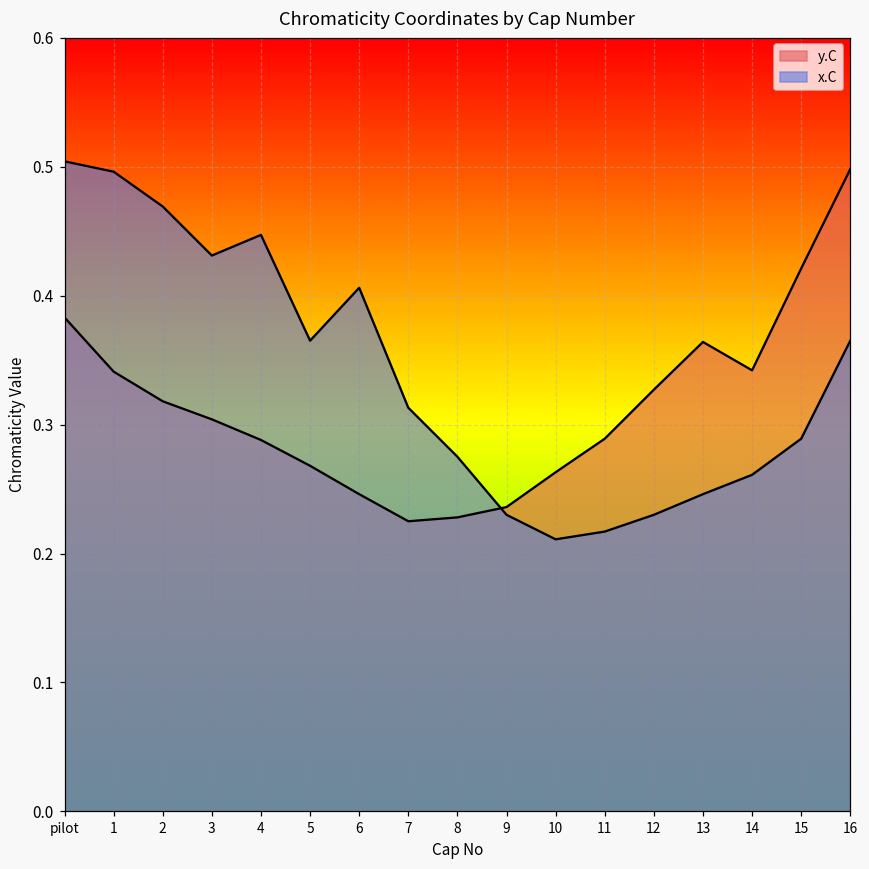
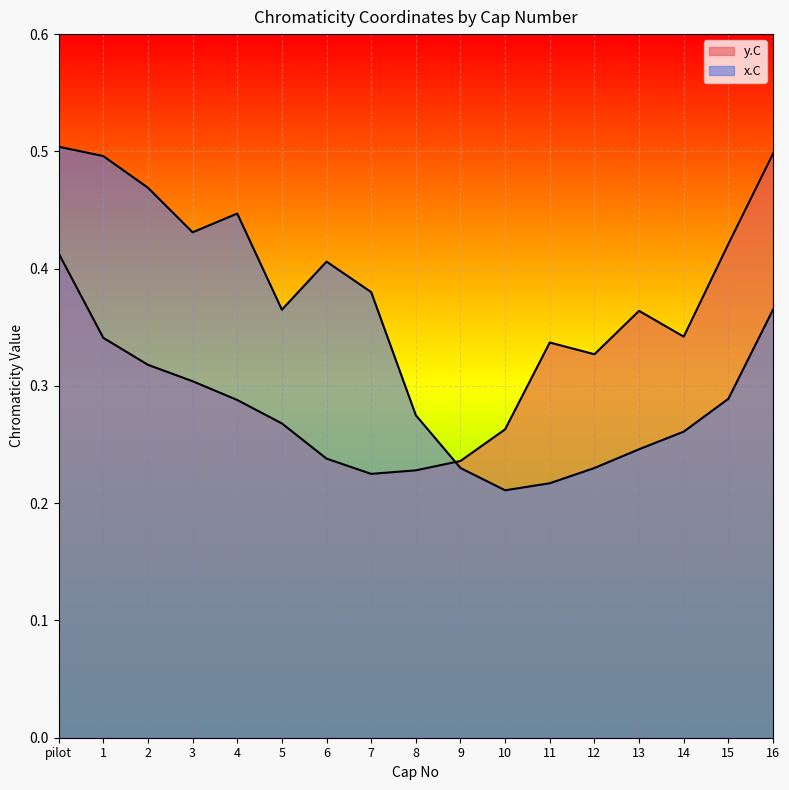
  {
    "y.C": {
-     "pilot": 0.383,
+     "pilot": 0.413,
      "1": 0.341,
      "2": 0.318,
      "3": 0.304,
      "4": 0.288,
      "5": 0.268,
-     "6": 0.246,
+     "6": 0.238,
      "7": 0.225,
      "8": 0.228,
      "9": 0.236,
      "10": 0.263,
-     "11": 0.289,
+     "11": 0.337,
      "12": 0.327,
      "13": 0.364,
      "14": 0.342,
      "15": 0.421,
      "16": 0.498
    },
    "x.C": {
      "pilot": 0.504,
      "1": 0.496,
      "2": 0.469,
      "3": 0.431,
      "4": 0.447,
      "5": 0.365,
      "6": 0.406,
-     "7": 0.313,
+     "7": 0.380,
      "8": 0.275,
      "9": 0.230,
      "10": 0.211,
      "11": 0.217,
      "12": 0.230,
      "13": 0.246,
      "14": 0.261,
      "15": 0.289,
      "16": 0.365
    }
  }
